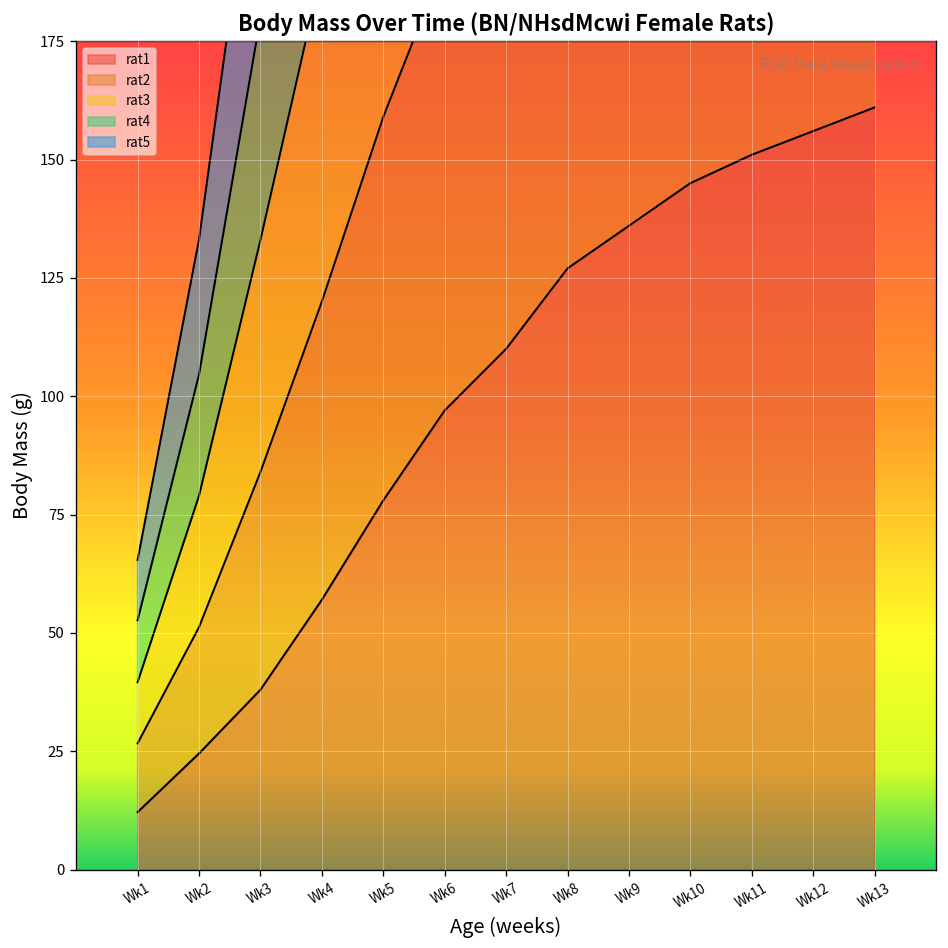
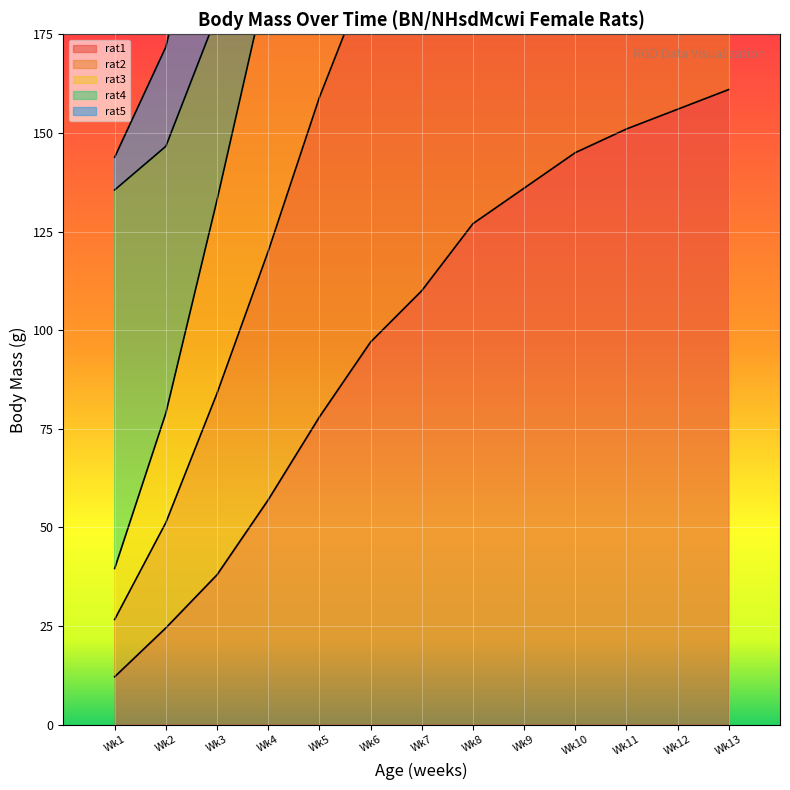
  {
    "rat4": {
-     "Wk1": 13,
-     "Wk2": 26
+     "Wk1": 96,
+     "Wk2": 68
    },
    "rat5": {
-     "Wk1": 13,
-     "Wk2": 29
+     "Wk1": 8,
+     "Wk2": 25
    }
  }
